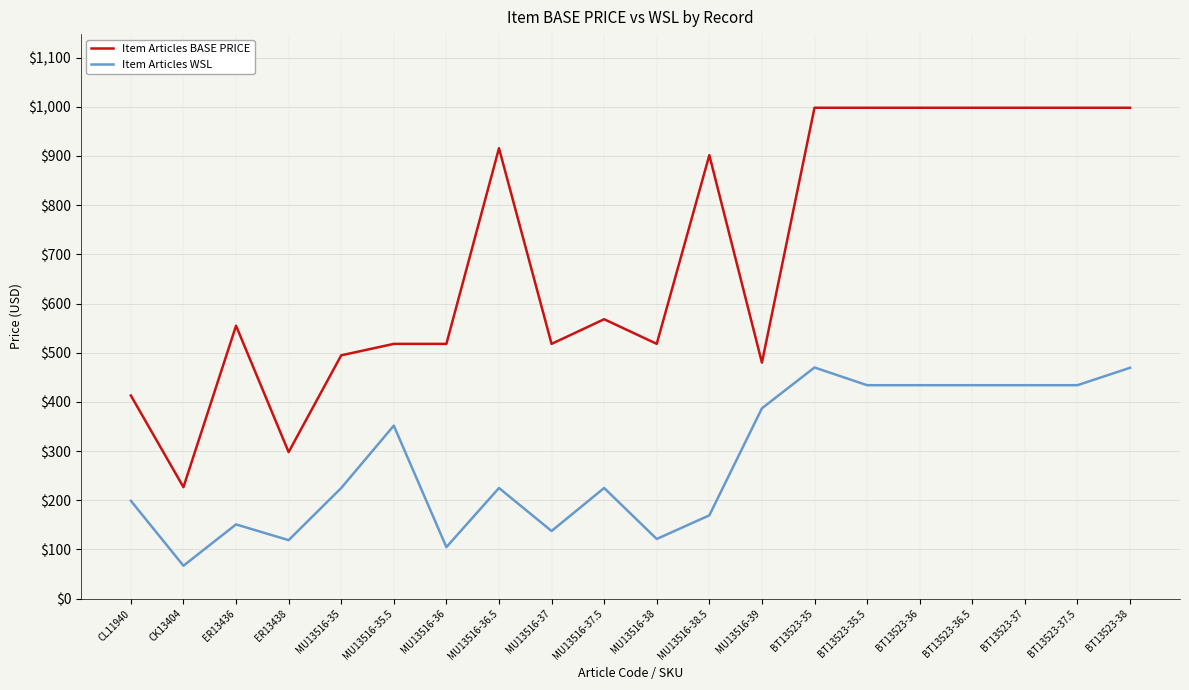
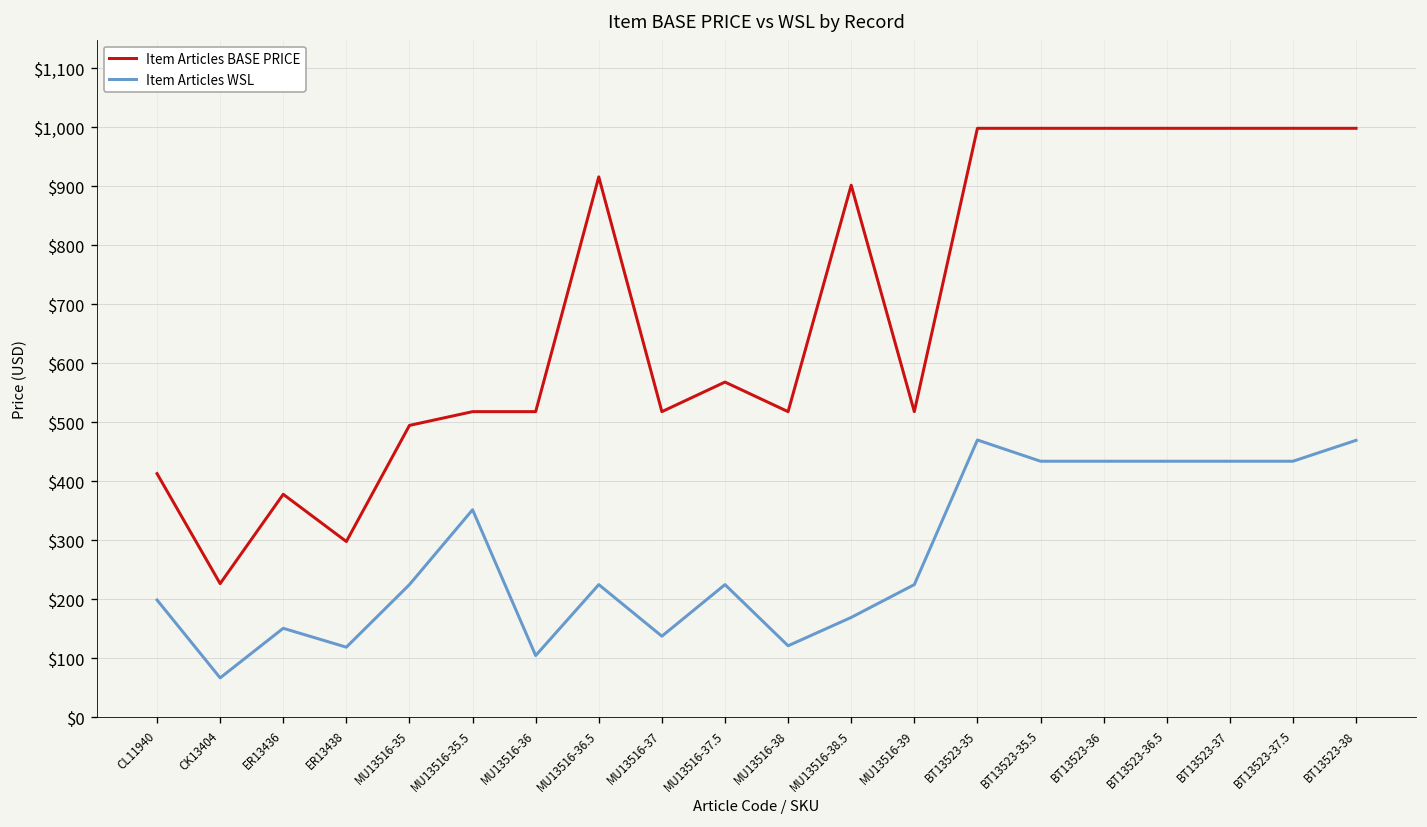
  {
    "Item Articles BASE PRICE": {
      "CL11940": "$410",
      "CK13404": "$230",
-     "ER13436": "$550",
+     "ER13436": "$380",
      "ER13438": "$300",
      "MU13516-35": "$490",
      "MU13516-35.5": "$520",
      "MU13516-36": "$520",
      "MU13516-36.5": "$920",
      "MU13516-37": "$520",
      "MU13516-37.5": "$570",
      "MU13516-38": "$520",
      "MU13516-38.5": "$900",
-     "MU13516-39": "$480",
+     "MU13516-39": "$520",
      "BT13523-35": "$1,000",
      "BT13523-35.5": "$1,000",
      "BT13523-36": "$1,000",
      "BT13523-36.5": "$1,000",
      "BT13523-37": "$1,000",
      "BT13523-37.5": "$1,000",
      "BT13523-38": "$1,000"
    },
    "Item Articles WSL": {
      "CL11940": "$200",
      "CK13404": "$70",
      "ER13436": "$150",
      "ER13438": "$120",
      "MU13516-35": "$230",
      "MU13516-35.5": "$350",
      "MU13516-36": "$100",
      "MU13516-36.5": "$230",
      "MU13516-37": "$140",
      "MU13516-37.5": "$230",
      "MU13516-38": "$120",
      "MU13516-38.5": "$170",
-     "MU13516-39": "$390",
+     "MU13516-39": "$230",
      "BT13523-35": "$470",
      "BT13523-35.5": "$430",
      "BT13523-36": "$430",
      "BT13523-36.5": "$430",
      "BT13523-37": "$430",
      "BT13523-37.5": "$430",
      "BT13523-38": "$470"
    }
  }
